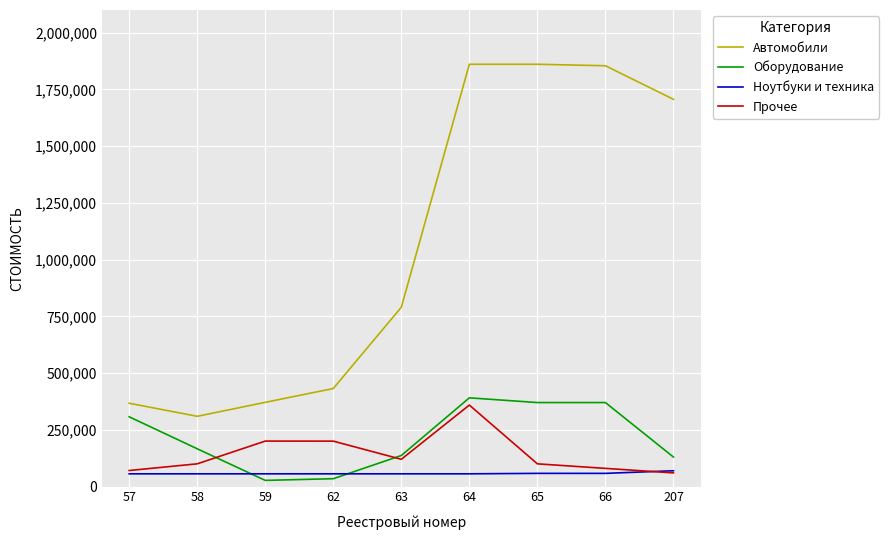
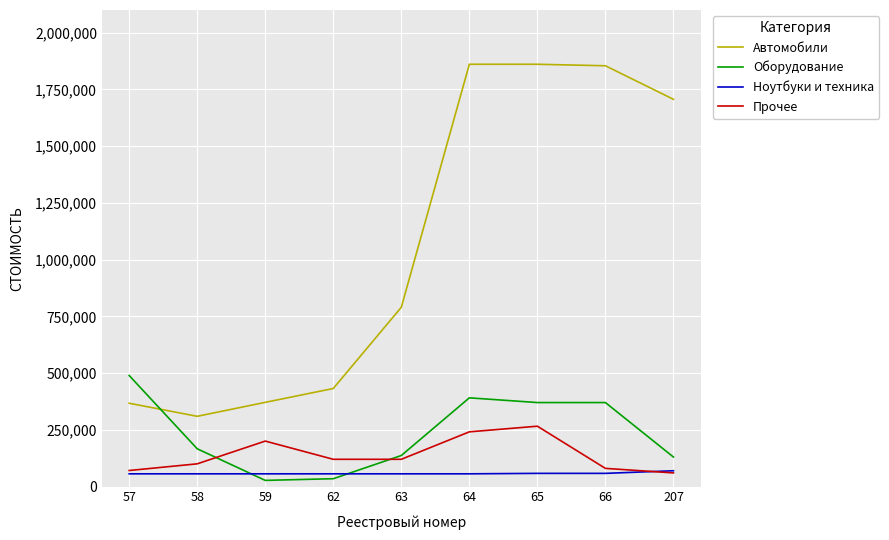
  {
    "Автомобили": {
      "57": "370,000",
      "58": "310,000",
      "59": "370,000",
      "62": "430,000",
      "63": "790,000",
      "64": "1,860,000",
      "65": "1,860,000",
      "66": "1,850,000",
      "207": "1,710,000"
    },
    "Оборудование": {
-     "57": "310,000",
+     "57": "490,000",
      "58": "170,000",
      "59": "30,000",
      "62": "30,000",
      "63": "140,000",
      "64": "390,000",
      "65": "370,000",
      "66": "370,000",
      "207": "130,000"
    },
    "Ноутбуки и техника": {
      "57": "60,000",
      "58": "60,000",
      "59": "60,000",
      "62": "60,000",
      "63": "60,000",
      "64": "60,000",
      "65": "60,000",
      "66": "60,000"
    },
    "Прочее": {
      "57": "70,000",
      "58": "100,000",
      "59": "200,000",
-     "62": "200,000",
+     "62": "120,000",
      "63": "120,000",
-     "64": "360,000",
-     "65": "100,000",
+     "64": "240,000",
+     "65": "270,000",
      "66": "80,000"
    }
  }
